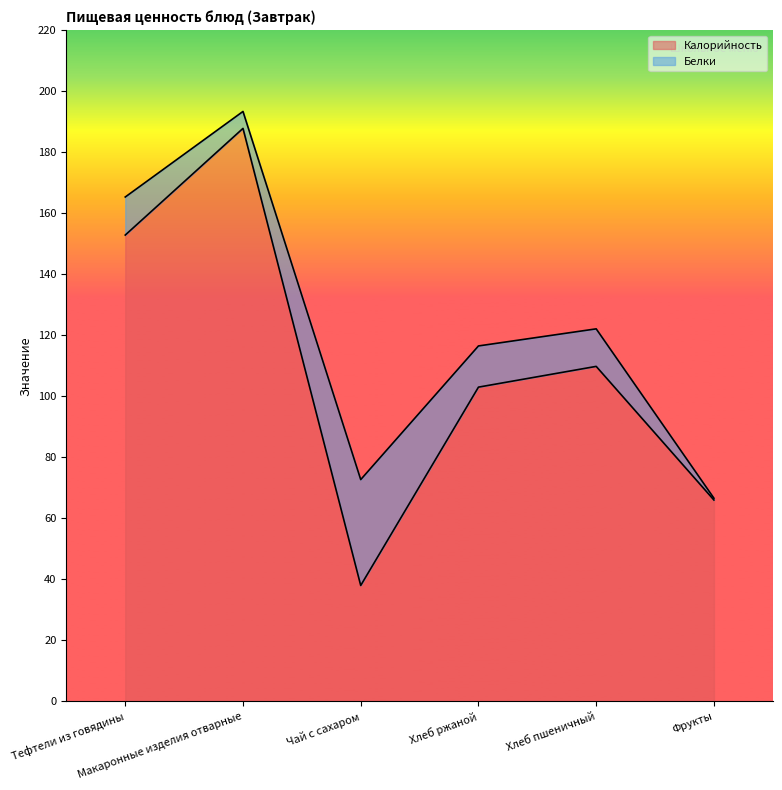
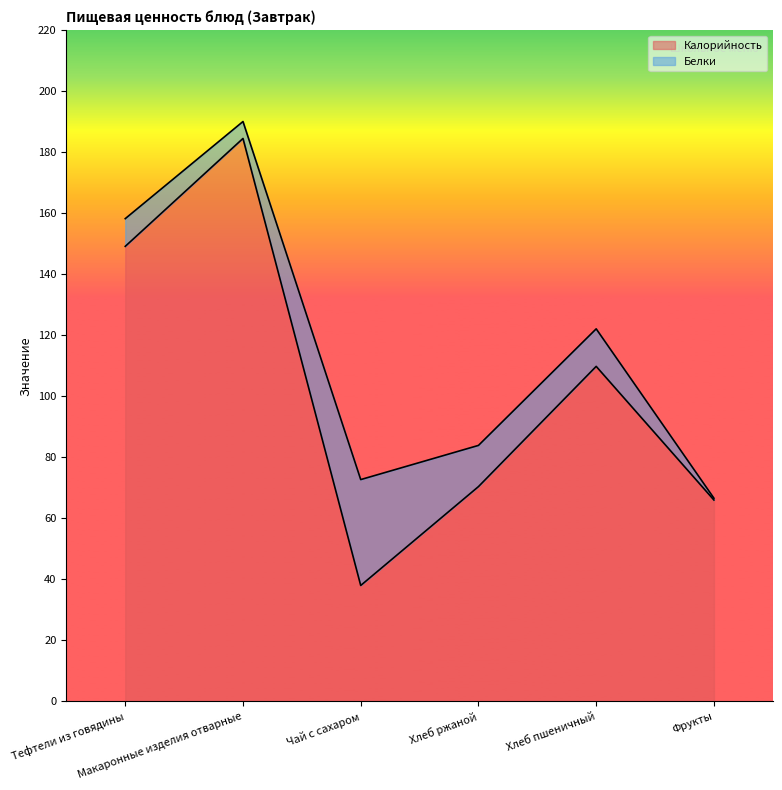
  {
    "Калорийность": {
-     "Тефтели из говядины": 153,
-     "Макаронные изделия отварные": 188,
+     "Тефтели из говядины": 149,
+     "Макаронные изделия отварные": 185,
      "Чай с сахаром": 38,
-     "Хлеб ржаной": 103,
+     "Хлеб ржаной": 70,
      "Хлеб пшеничный": 110
    },
    "Белки": {
-     "Тефтели из говядины": 12,
+     "Тефтели из говядины": 9,
      "Макаронные изделия отварные": 6,
      "Чай с сахаром": 35,
      "Хлеб ржаной": 14,
      "Хлеб пшеничный": 12
    }
  }
